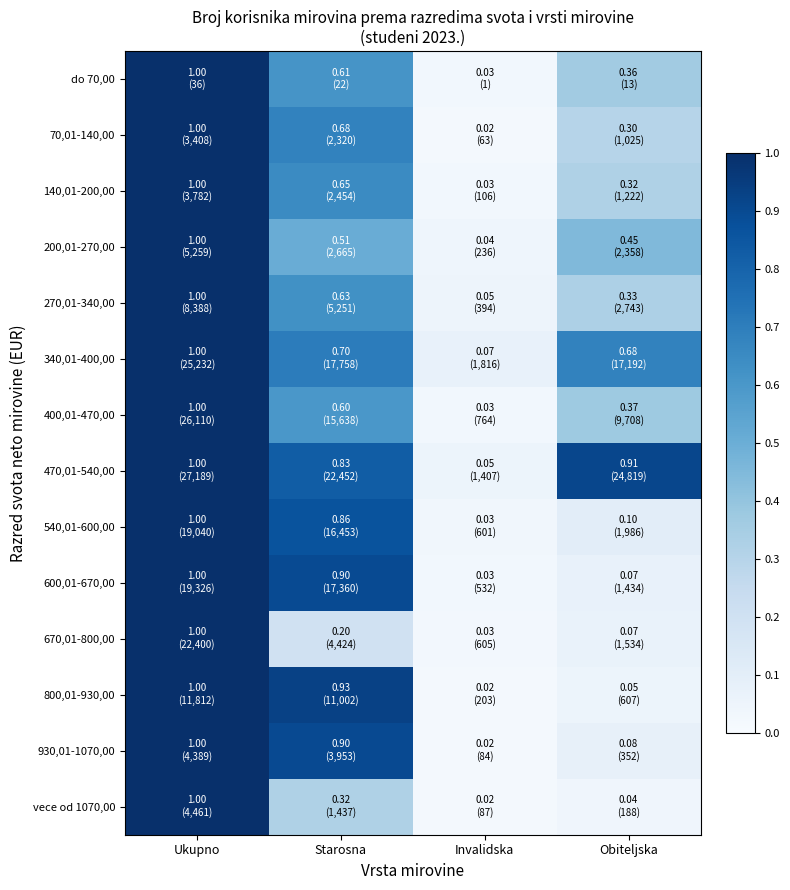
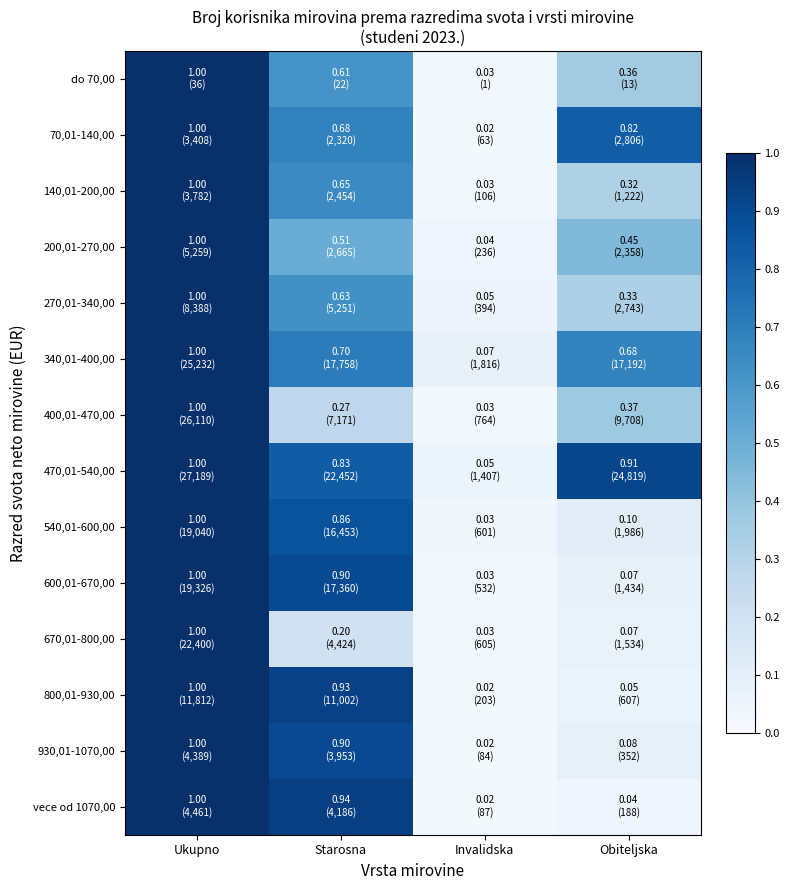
  {
    "70,01-140,00": {
-     "Obiteljska": "0.30 (1,025)"
+     "Obiteljska": "0.82 (2,806)"
    },
    "400,01-470,00": {
-     "Starosna": "0.60 (15,638)"
+     "Starosna": "0.27 (7,171)"
    },
    "vece od 1070,00": {
-     "Starosna": "0.32 (1,437)"
+     "Starosna": "0.94 (4,186)"
    }
  }
